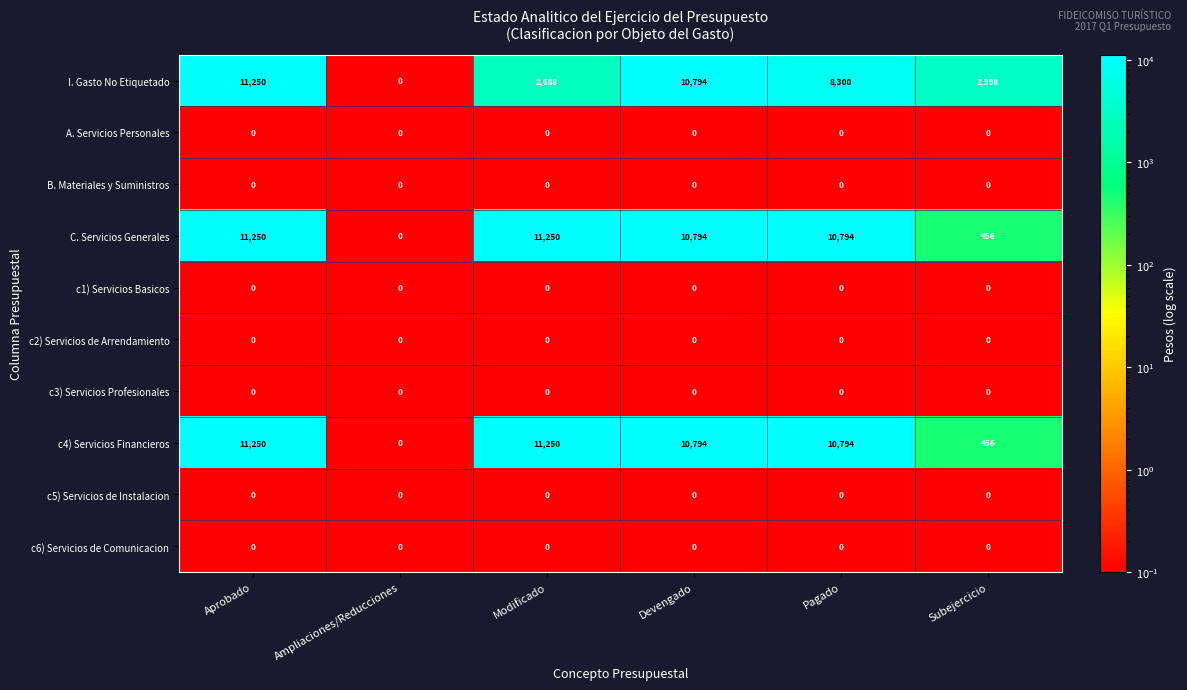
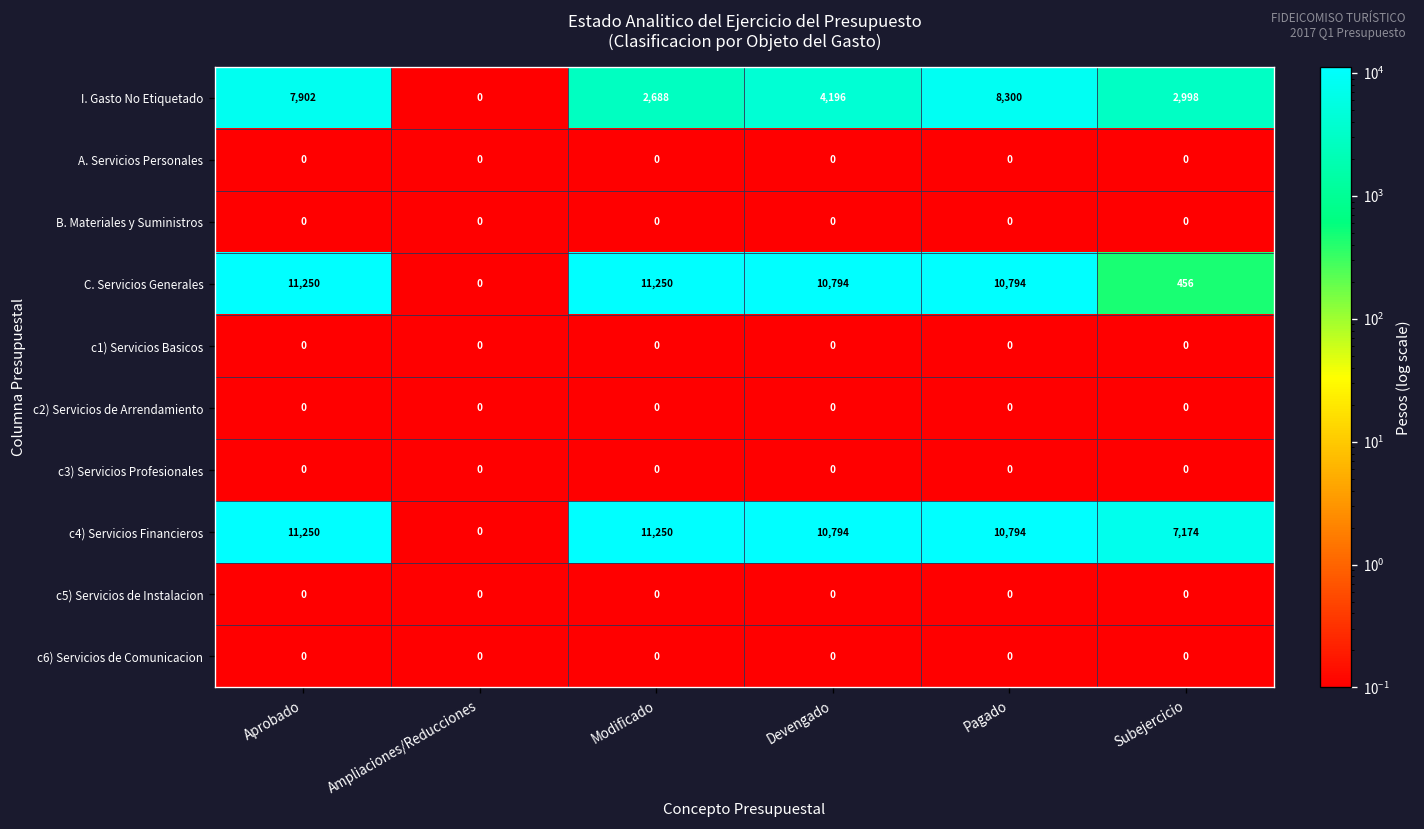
  {
    "I. Gasto No Etiquetado": {
-     "Aprobado": "11,250",
+     "Aprobado": "7,902",
      "Ampliaciones/Reducciones": "0",
      "Modificado": "2,688",
-     "Devengado": "10,794",
+     "Devengado": "4,196",
      "Pagado": "8,300",
      "Subejercicio": "2,998"
    },
    "A. Servicios Personales": {
      "Aprobado": "0",
      "Ampliaciones/Reducciones": "0",
      "Modificado": "0",
      "Devengado": "0",
      "Pagado": "0",
      "Subejercicio": "0"
    },
    "B. Materiales y Suministros": {
      "Aprobado": "0",
      "Ampliaciones/Reducciones": "0",
      "Modificado": "0",
      "Devengado": "0",
      "Pagado": "0",
      "Subejercicio": "0"
    },
    "C. Servicios Generales": {
      "Aprobado": "11,250",
      "Ampliaciones/Reducciones": "0",
      "Modificado": "11,250",
      "Devengado": "10,794",
      "Pagado": "10,794",
      "Subejercicio": "456"
    },
    "c1) Servicios Basicos": {
      "Aprobado": "0",
      "Ampliaciones/Reducciones": "0",
      "Modificado": "0",
      "Devengado": "0",
      "Pagado": "0",
      "Subejercicio": "0"
    },
    "c2) Servicios de Arrendamiento": {
      "Aprobado": "0",
      "Ampliaciones/Reducciones": "0",
      "Modificado": "0",
      "Devengado": "0",
      "Pagado": "0",
      "Subejercicio": "0"
    },
    "c3) Servicios Profesionales": {
      "Aprobado": "0",
      "Ampliaciones/Reducciones": "0",
      "Modificado": "0",
      "Devengado": "0",
      "Pagado": "0",
      "Subejercicio": "0"
    },
    "c4) Servicios Financieros": {
      "Aprobado": "11,250",
      "Ampliaciones/Reducciones": "0",
      "Modificado": "11,250",
      "Devengado": "10,794",
      "Pagado": "10,794",
-     "Subejercicio": "456"
+     "Subejercicio": "7,174"
    },
    "c5) Servicios de Instalacion": {
      "Aprobado": "0",
      "Ampliaciones/Reducciones": "0",
      "Modificado": "0",
      "Devengado": "0",
      "Pagado": "0",
      "Subejercicio": "0"
    },
    "c6) Servicios de Comunicacion": {
      "Aprobado": "0",
      "Ampliaciones/Reducciones": "0",
      "Modificado": "0",
      "Devengado": "0",
      "Pagado": "0",
      "Subejercicio": "0"
    }
  }
